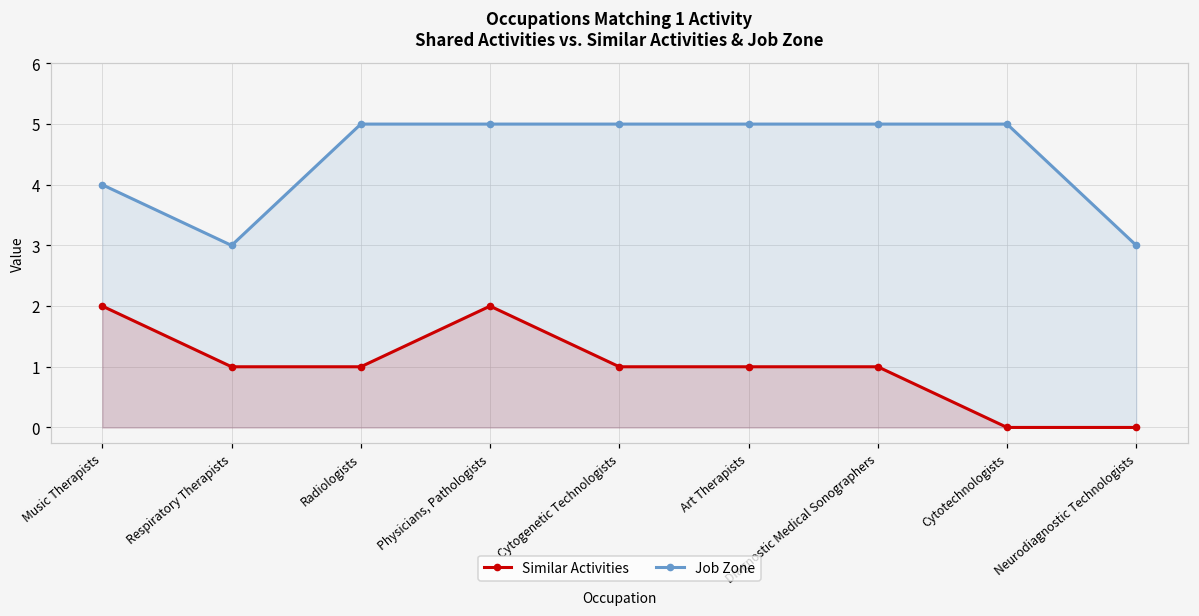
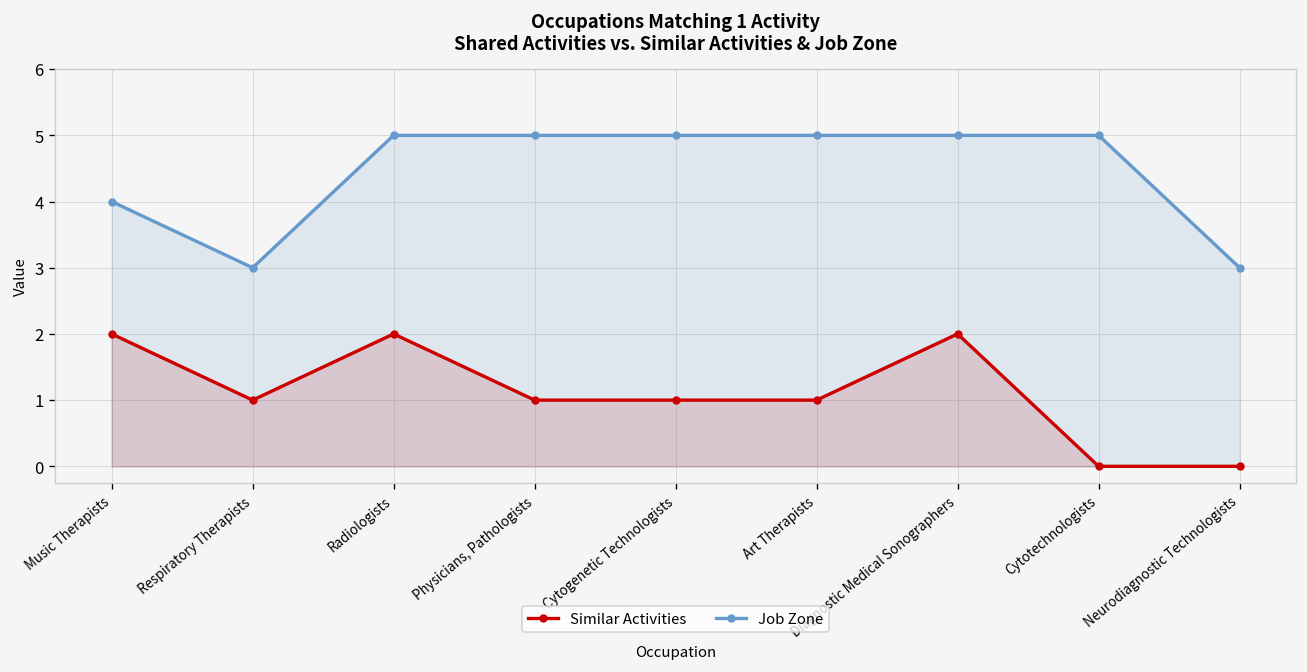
  {
    "Similar Activities": {
      "Music Therapists": 2,
      "Respiratory Therapists": 1,
-     "Radiologists": 1,
-     "Physicians, Pathologists": 2,
+     "Radiologists": 2,
+     "Physicians, Pathologists": 1,
      "Cytogenetic Technologists": 1,
      "Art Therapists": 1,
-     "Diagnostic Medical Sonographers": 1,
+     "Diagnostic Medical Sonographers": 2,
      "Cytotechnologists": 0,
      "Neurodiagnostic Technologists": 0
    },
    "Job Zone": {
      "Music Therapists": 4,
      "Respiratory Therapists": 3,
      "Radiologists": 5,
      "Physicians, Pathologists": 5,
      "Cytogenetic Technologists": 5,
      "Art Therapists": 5,
      "Diagnostic Medical Sonographers": 5,
      "Cytotechnologists": 5,
      "Neurodiagnostic Technologists": 3
    }
  }
